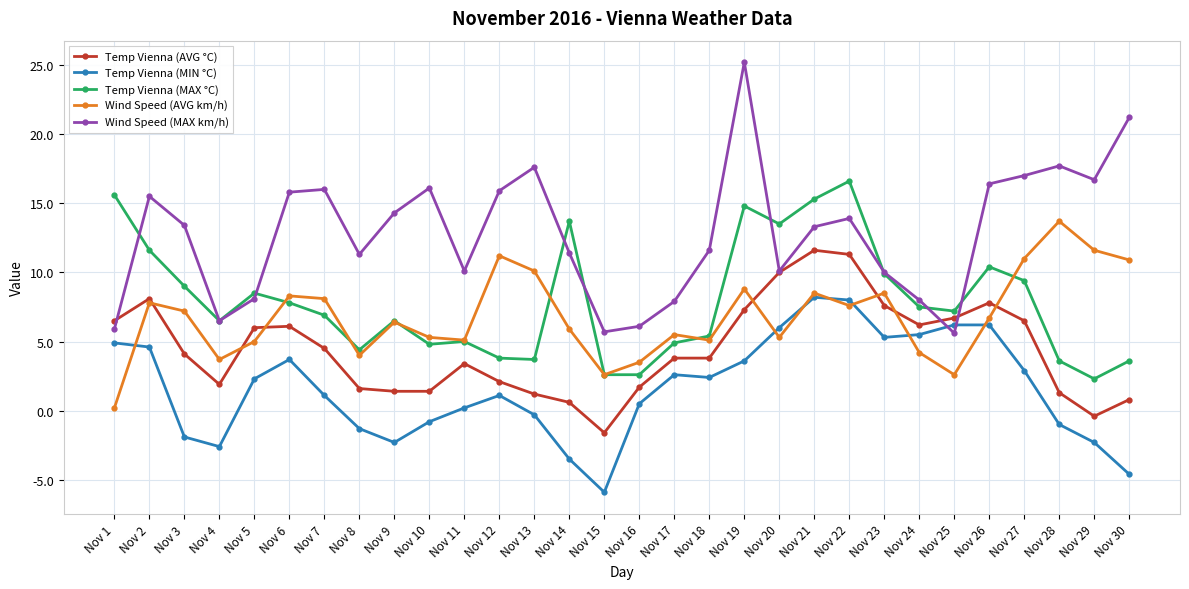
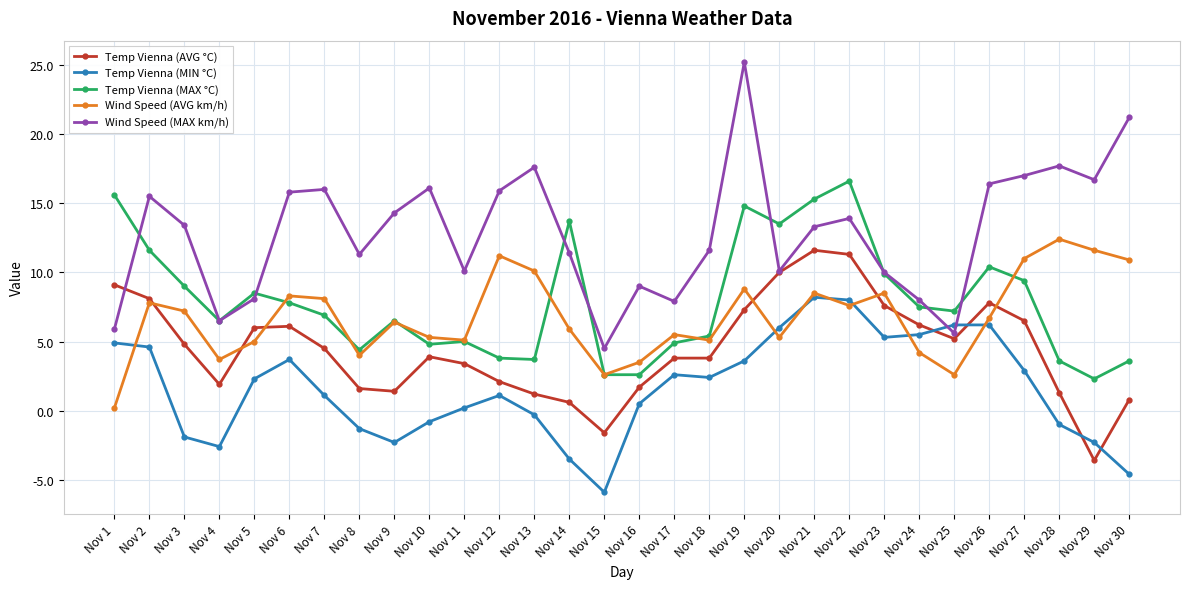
  {
    "Temp Vienna (AVG °C)": {
-     "Nov 1": 6.5,
+     "Nov 1": 9.1,
      "Nov 2": 8.1,
-     "Nov 3": 4.1,
+     "Nov 3": 4.8,
      "Nov 4": 1.9,
      "Nov 5": 6.0,
      "Nov 6": 6.1,
      "Nov 7": 4.5,
      "Nov 8": 1.6,
      "Nov 9": 1.4,
-     "Nov 10": 1.4,
+     "Nov 10": 3.9,
      "Nov 11": 3.4,
      "Nov 12": 2.1,
      "Nov 13": 1.2,
      "Nov 14": 0.6,
      "Nov 15": -1.6,
      "Nov 16": 1.7,
      "Nov 17": 3.8,
      "Nov 18": 3.8,
      "Nov 19": 7.3,
      "Nov 21": 11.6,
      "Nov 22": 11.3,
      "Nov 23": 7.6,
      "Nov 24": 6.2,
-     "Nov 25": 6.7,
+     "Nov 25": 5.2,
      "Nov 26": 7.8,
      "Nov 27": 6.5,
      "Nov 28": 1.3,
-     "Nov 29": -0.4,
+     "Nov 29": -3.6,
      "Nov 30": 0.8
    },
    "Temp Vienna (MIN °C)": {
      "Nov 1": 4.9,
      "Nov 2": 4.6,
      "Nov 3": -1.9,
      "Nov 4": -2.6,
      "Nov 5": 2.3,
      "Nov 6": 3.7,
      "Nov 7": 1.1,
      "Nov 8": -1.3,
      "Nov 9": -2.3,
      "Nov 10": -0.8,
      "Nov 11": 0.2,
      "Nov 12": 1.1,
      "Nov 13": -0.3,
      "Nov 14": -3.5,
      "Nov 15": -5.9,
      "Nov 16": 0.5,
      "Nov 17": 2.6,
      "Nov 18": 2.4,
      "Nov 19": 3.6,
      "Nov 20": 6.0,
      "Nov 21": 8.2,
      "Nov 22": 8.0,
      "Nov 23": 5.3,
      "Nov 24": 5.5,
      "Nov 25": 6.2,
      "Nov 26": 6.2,
      "Nov 27": 2.9,
      "Nov 28": -1.0,
      "Nov 29": -2.3,
      "Nov 30": -4.6
    },
    "Temp Vienna (MAX °C)": {
      "Nov 1": 15.6,
      "Nov 2": 11.6,
      "Nov 3": 9.0,
      "Nov 5": 8.5,
      "Nov 6": 7.8,
      "Nov 7": 6.9,
      "Nov 8": 4.4,
      "Nov 10": 4.8,
      "Nov 12": 3.8,
      "Nov 13": 3.7,
      "Nov 14": 13.7,
      "Nov 16": 2.6,
      "Nov 17": 4.9,
      "Nov 18": 5.4,
      "Nov 19": 14.8,
      "Nov 20": 13.5,
      "Nov 21": 15.3,
      "Nov 22": 16.6,
      "Nov 24": 7.5,
      "Nov 25": 7.2,
      "Nov 26": 10.4,
      "Nov 27": 9.4,
      "Nov 28": 3.6,
      "Nov 29": 2.3,
      "Nov 30": 3.6
    },
    "Wind Speed (AVG km/h)": {
      "Nov 1": 0.2,
      "Nov 2": 7.8,
      "Nov 3": 7.2,
      "Nov 4": 3.7,
      "Nov 5": 5.0,
      "Nov 6": 8.3,
      "Nov 7": 8.1,
      "Nov 8": 4.0,
      "Nov 10": 5.3,
      "Nov 12": 11.2,
      "Nov 13": 10.1,
      "Nov 14": 5.9,
      "Nov 16": 3.5,
      "Nov 17": 5.5,
      "Nov 18": 5.1,
      "Nov 19": 8.8,
      "Nov 20": 5.3,
      "Nov 21": 8.5,
      "Nov 22": 7.6,
      "Nov 23": 8.5,
      "Nov 24": 4.2,
      "Nov 25": 2.6,
      "Nov 26": 6.7,
      "Nov 27": 11.0,
-     "Nov 28": 13.7,
+     "Nov 28": 12.4,
      "Nov 29": 11.6,
      "Nov 30": 10.9
    },
    "Wind Speed (MAX km/h)": {
      "Nov 1": 5.9,
      "Nov 2": 15.5,
      "Nov 3": 13.4,
      "Nov 5": 8.1,
      "Nov 6": 15.8,
      "Nov 7": 16.0,
      "Nov 8": 11.3,
      "Nov 9": 14.3,
      "Nov 10": 16.1,
      "Nov 11": 10.1,
      "Nov 12": 15.9,
      "Nov 13": 17.6,
      "Nov 14": 11.4,
-     "Nov 15": 5.7,
-     "Nov 16": 6.1,
+     "Nov 15": 4.5,
+     "Nov 16": 9.0,
      "Nov 17": 7.9,
      "Nov 18": 11.6,
      "Nov 19": 25.2,
      "Nov 21": 13.3,
      "Nov 22": 13.9,
      "Nov 24": 8.0,
      "Nov 25": 5.6,
      "Nov 26": 16.4,
      "Nov 27": 17.0,
      "Nov 28": 17.7,
      "Nov 29": 16.7,
      "Nov 30": 21.2
    }
  }
